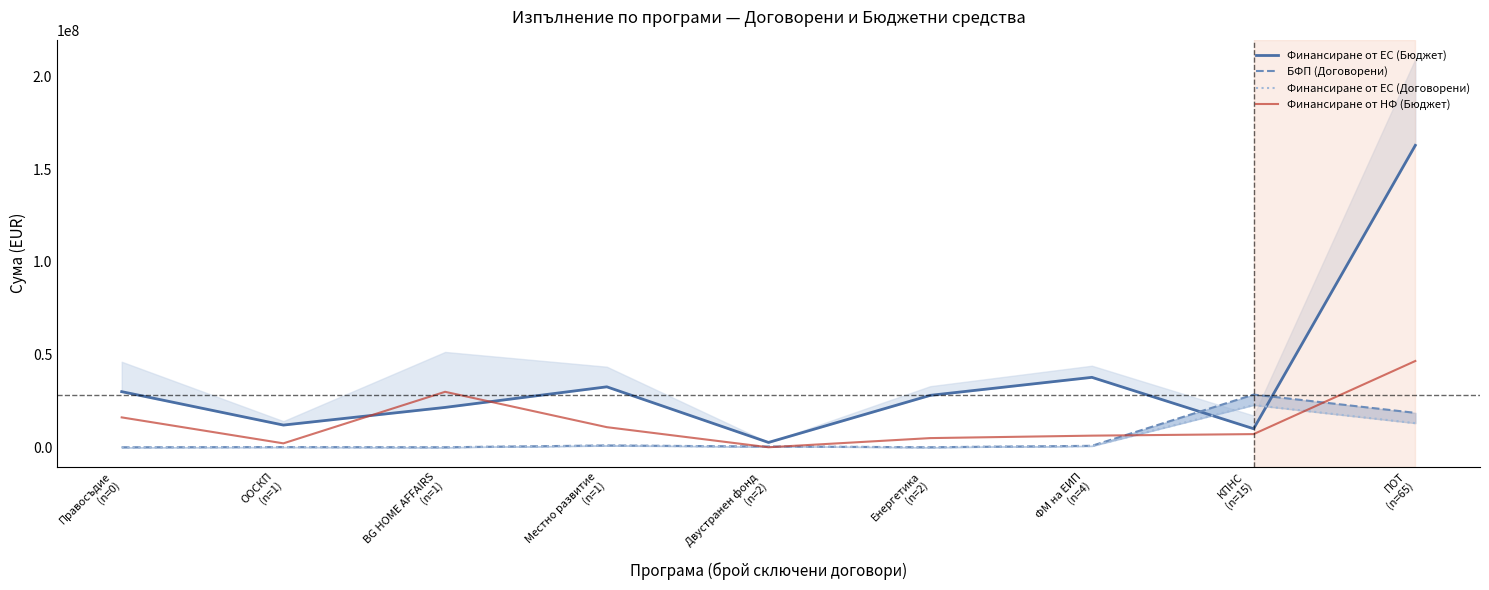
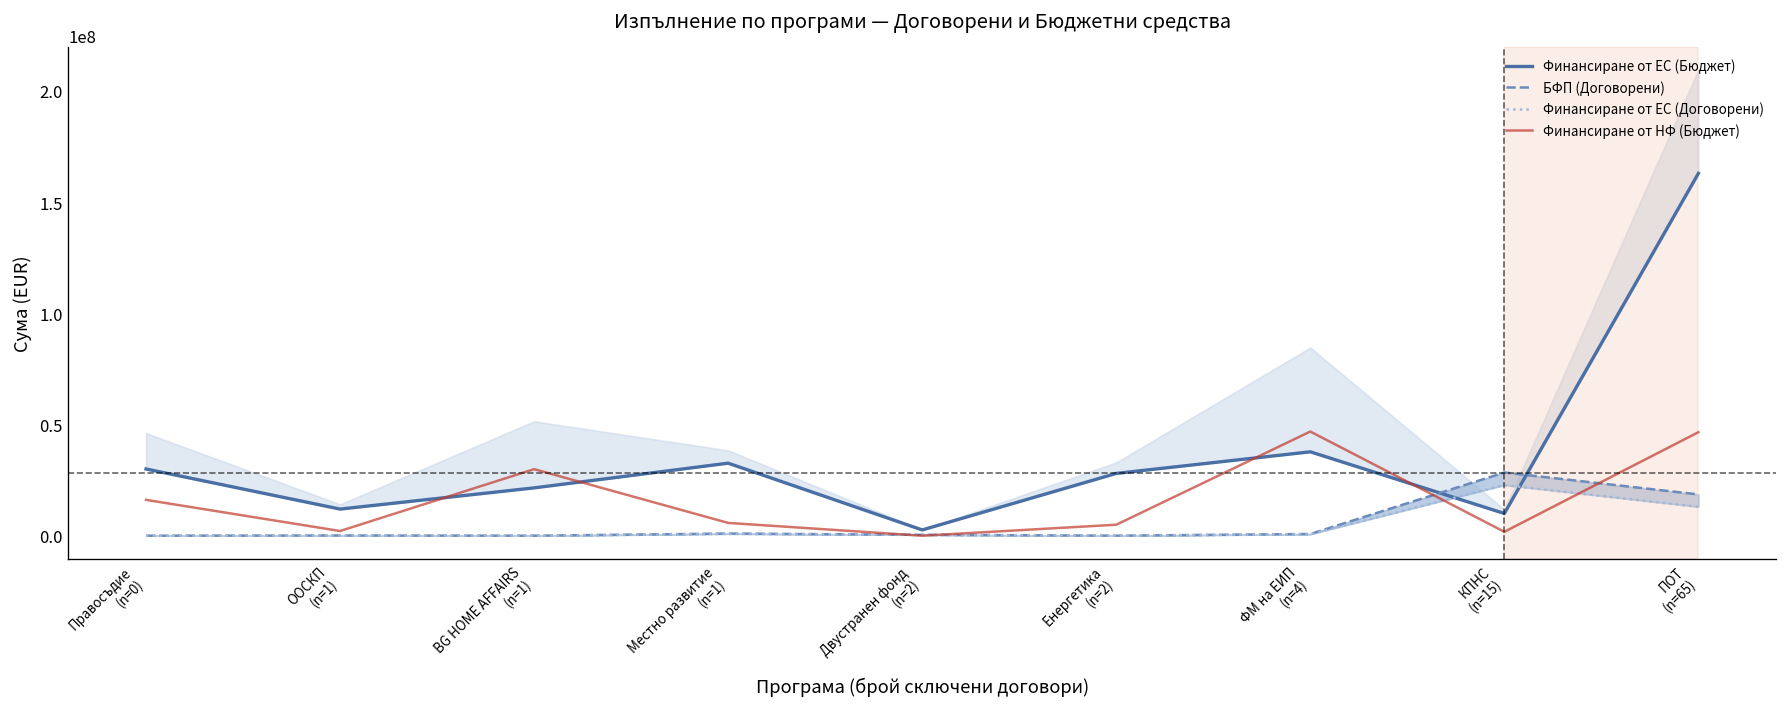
  {
    "Финансиране от НФ (Бюджет)": {
      "Правосъдие (n=0)": 16000000,
      "ООСКП (n=1)": 2000000,
      "BG HOME AFFAIRS (n=1)": 30000000,
-     "Местно развитие (n=1)": 11000000,
+     "Местно развитие (n=1)": 6000000,
      "Енергетика (n=2)": 5000000,
-     "ФМ на ЕИП (n=4)": 6000000,
-     "КПНС (n=15)": 7000000,
+     "ФМ на ЕИП (n=4)": 47000000,
+     "КПНС (n=15)": 2000000,
      "ПОТ (n=65)": 47000000
    }
  }
